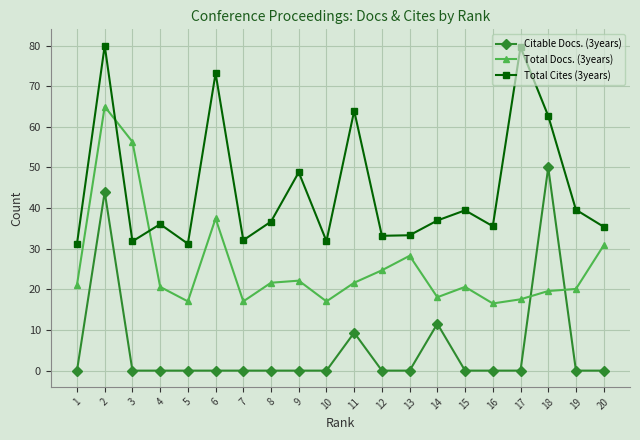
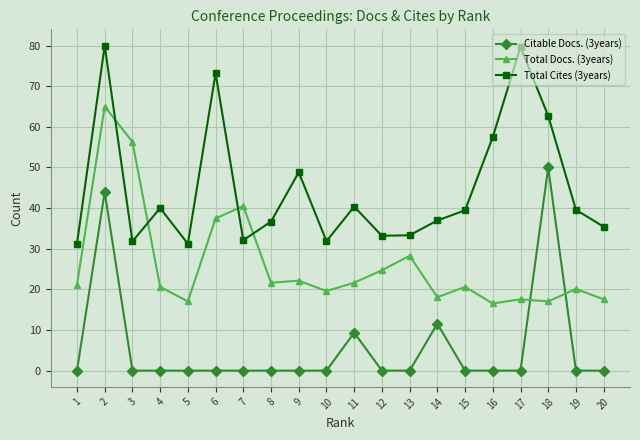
  {
    "Citable Docs. (3years)": {
      "1": 0,
      "2": 44,
      "3": 0,
      "4": 0,
      "5": 0,
      "6": 0,
      "7": 0,
      "8": 0,
      "9": 0,
      "10": 0,
      "11": 9,
      "12": 0,
      "13": 0,
      "14": 12,
      "15": 0,
      "16": 0,
      "17": 0,
      "18": 50,
      "19": 0,
      "20": 0
    },
    "Total Docs. (3years)": {
      "1": 21,
      "2": 65,
      "3": 56,
      "4": 21,
      "5": 17,
      "6": 37,
-     "7": 17,
+     "7": 41,
      "8": 22,
      "9": 22,
-     "10": 17,
+     "10": 20,
      "11": 22,
      "12": 25,
      "13": 28,
      "14": 18,
      "15": 21,
      "16": 17,
      "17": 18,
-     "18": 20,
+     "18": 17,
      "19": 20,
-     "20": 31
+     "20": 18
    },
    "Total Cites (3years)": {
      "1": 31,
      "2": 80,
      "3": 32,
-     "4": 36,
+     "4": 40,
      "5": 31,
      "6": 73,
      "7": 32,
      "8": 37,
      "9": 49,
      "10": 32,
-     "11": 64,
+     "11": 40,
      "12": 33,
      "13": 33,
      "14": 37,
      "15": 39,
-     "16": 36,
+     "16": 58,
      "18": 63,
      "19": 40,
      "20": 35
    }
  }
